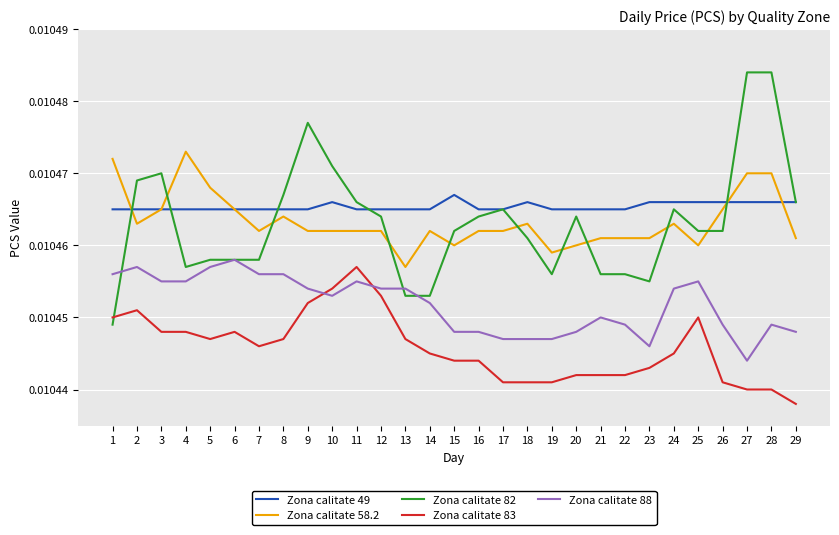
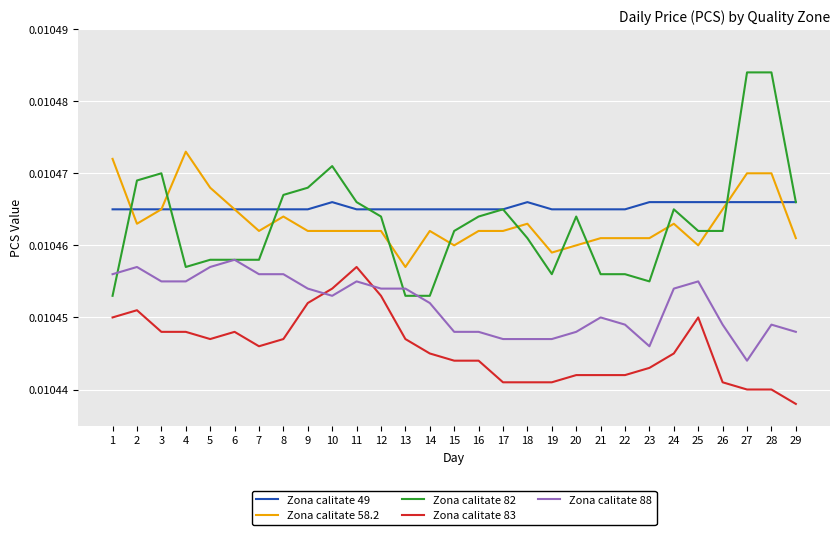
  {
    "Zona calitate 49": {
      "1": 0.010465,
      "2": 0.010465,
      "4": 0.010465,
      "5": 0.010465,
      "7": 0.010465,
      "8": 0.010465,
      "9": 0.010465,
      "10": 0.010466,
      "11": 0.010465,
      "12": 0.010465,
      "13": 0.010465,
      "14": 0.010465,
-     "15": 0.010467,
+     "15": 0.010465,
      "16": 0.010465,
      "18": 0.010466,
      "19": 0.010465,
      "20": 0.010465,
      "21": 0.010465,
      "22": 0.010465,
      "23": 0.010466,
      "24": 0.010466,
      "25": 0.010466,
      "26": 0.010466,
      "27": 0.010466,
      "28": 0.010466
    },
    "Zona calitate 58.2": {
      "1": 0.010472,
      "2": 0.010463,
      "4": 0.010473,
      "5": 0.010468,
      "7": 0.010462,
      "8": 0.010464,
      "9": 0.010462,
      "10": 0.010462,
      "11": 0.010462,
      "12": 0.010462,
      "13": 0.010457,
      "14": 0.010462,
      "15": 0.010460,
      "16": 0.010462,
      "17": 0.010462,
      "18": 0.010463,
      "19": 0.010459,
      "20": 0.010460,
      "21": 0.010461,
      "22": 0.010461,
      "23": 0.010461,
      "24": 0.010463,
      "25": 0.010460,
      "26": 0.010465,
      "27": 0.010470,
      "28": 0.010470,
      "29": 0.010461
    },
    "Zona calitate 82": {
-     "1": 0.010449,
+     "1": 0.010453,
      "2": 0.010469,
      "3": 0.010470,
      "4": 0.010457,
      "5": 0.010458,
      "7": 0.010458,
      "8": 0.010467,
-     "9": 0.010477,
+     "9": 0.010468,
      "10": 0.010471,
      "11": 0.010466,
      "12": 0.010464,
      "13": 0.010453,
      "14": 0.010453,
      "15": 0.010462,
      "16": 0.010464,
      "18": 0.010461,
      "19": 0.010456,
      "20": 0.010464,
      "21": 0.010456,
      "22": 0.010456,
      "23": 0.010455,
      "24": 0.010465,
      "25": 0.010462,
      "26": 0.010462,
      "27": 0.010484,
      "28": 0.010484
    },
    "Zona calitate 83": {
      "1": 0.010450,
      "2": 0.010451,
      "3": 0.010448,
      "4": 0.010448,
      "5": 0.010447,
      "6": 0.010448,
      "7": 0.010446,
      "8": 0.010447,
      "9": 0.010452,
      "10": 0.010454,
      "11": 0.010457,
      "12": 0.010453,
      "13": 0.010447,
      "14": 0.010445,
      "15": 0.010444,
      "16": 0.010444,
      "17": 0.010441,
      "18": 0.010441,
      "19": 0.010441,
      "20": 0.010442,
      "21": 0.010442,
      "22": 0.010442,
      "23": 0.010443,
      "24": 0.010445,
      "25": 0.010450,
      "26": 0.010441,
      "27": 0.010440,
      "28": 0.010440,
      "29": 0.010438
    },
    "Zona calitate 88": {
      "1": 0.010456,
      "2": 0.010457,
      "3": 0.010455,
      "4": 0.010455,
      "5": 0.010457,
      "7": 0.010456,
      "8": 0.010456,
      "9": 0.010454,
      "10": 0.010453,
      "11": 0.010455,
      "12": 0.010454,
      "13": 0.010454,
      "14": 0.010452,
      "15": 0.010448,
      "16": 0.010448,
      "17": 0.010447,
      "18": 0.010447,
      "19": 0.010447,
      "20": 0.010448,
      "21": 0.010450,
      "22": 0.010449,
      "23": 0.010446,
      "24": 0.010454,
      "25": 0.010455,
      "26": 0.010449,
      "27": 0.010444,
      "28": 0.010449,
      "29": 0.010448
    }
  }
